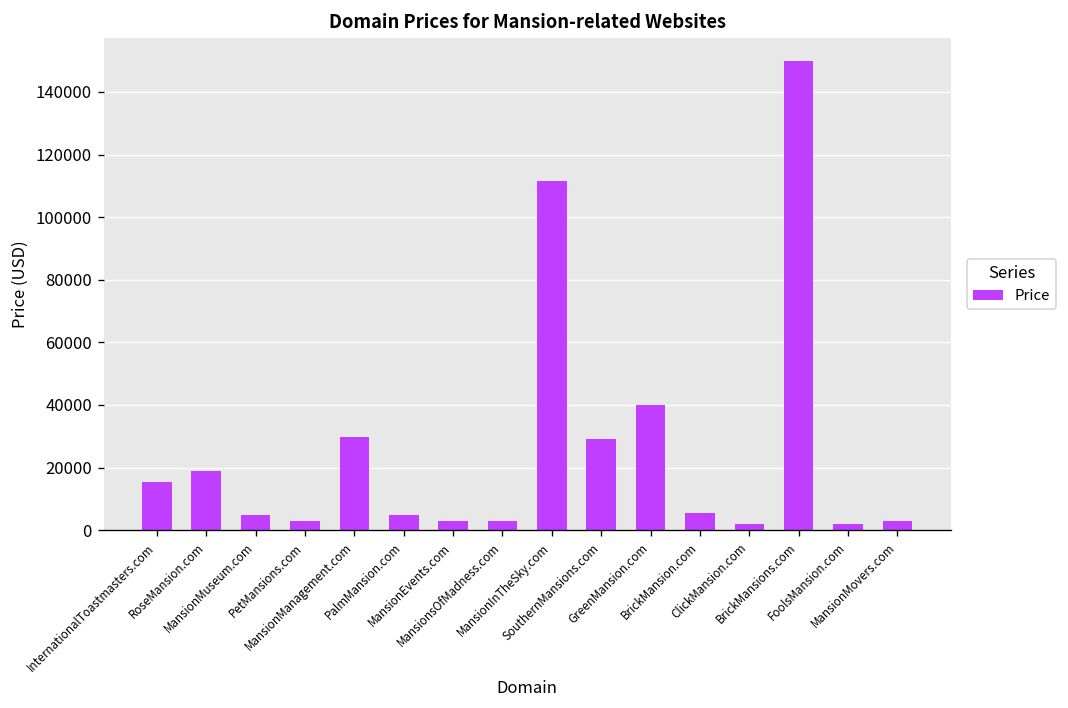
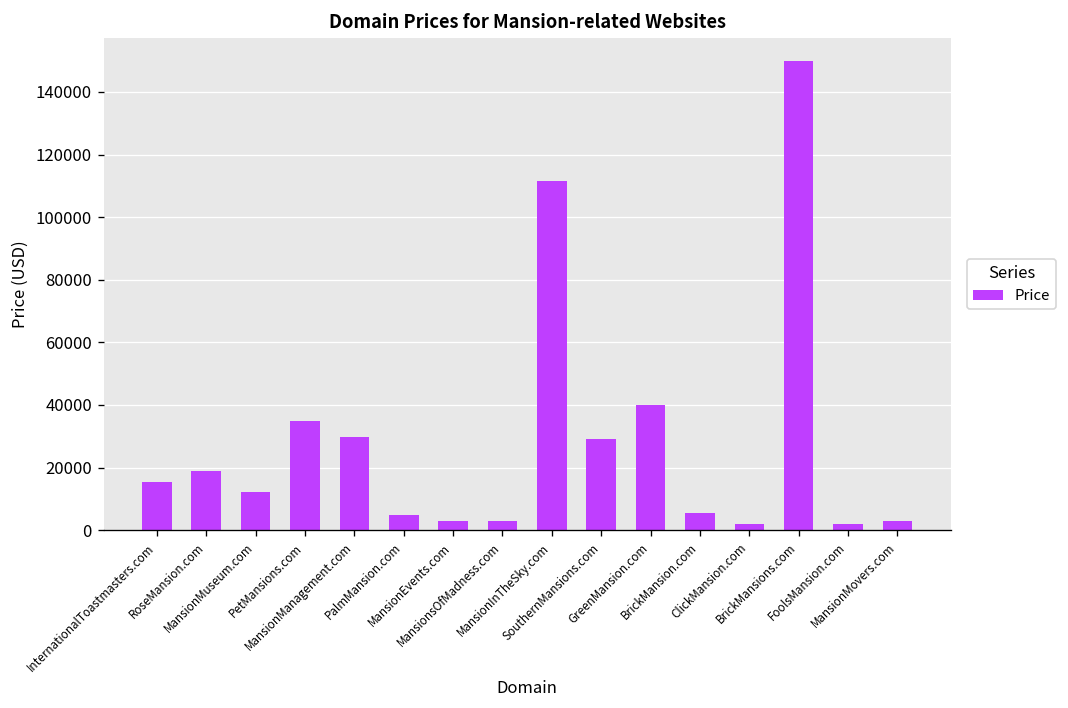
  {
    "InternationalToastmasters.com": 15000,
    "RoseMansion.com": 19000,
-   "MansionMuseum.com": 5000,
-   "PetMansions.com": 3000,
+   "MansionMuseum.com": 12000,
+   "PetMansions.com": 35000,
    "MansionManagement.com": 30000,
    "PalmMansion.com": 5000,
    "MansionEvents.com": 3000,
    "MansionsOfMadness.com": 3000,
    "MansionInTheSky.com": 112000,
    "SouthernMansions.com": 29000,
    "GreenMansion.com": 40000,
    "BrickMansion.com": 5000,
    "ClickMansion.com": 2000,
    "BrickMansions.com": 150000,
    "FoolsMansion.com": 2000,
    "MansionMovers.com": 3000
  }
